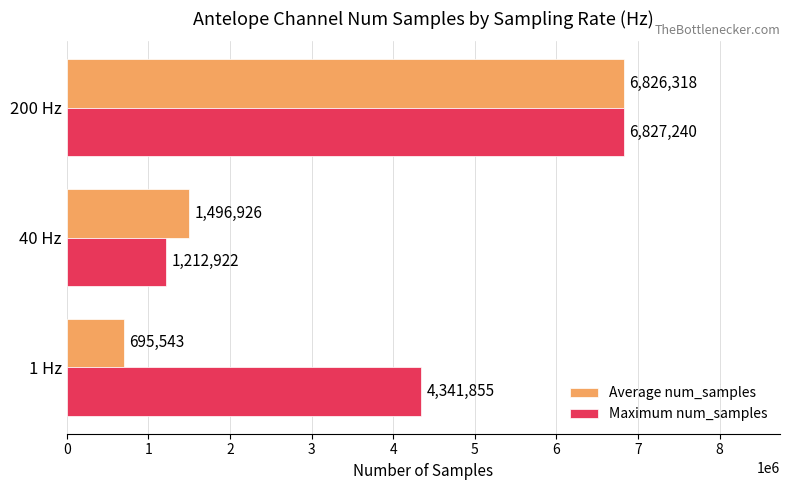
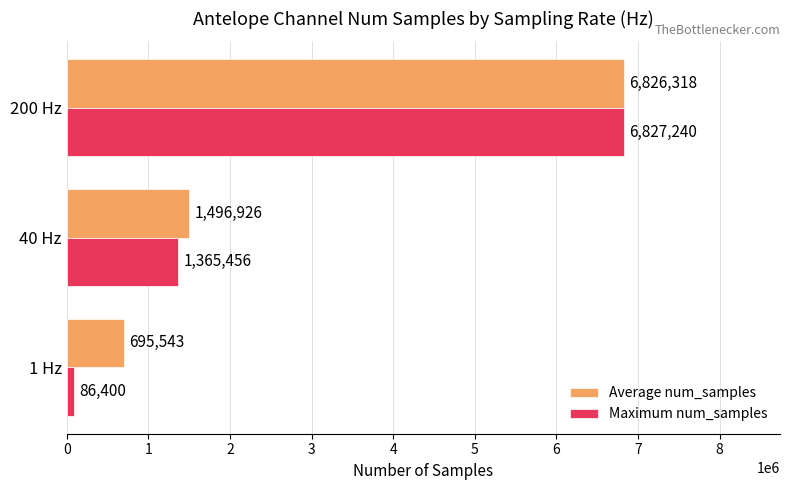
  {
    "Average num_samples": {
      "200 Hz": "6,826,318",
      "40 Hz": "1,496,926",
      "1 Hz": "695,543"
    },
    "Maximum num_samples": {
      "200 Hz": "6,827,240",
-     "40 Hz": "1,212,922",
-     "1 Hz": "4,341,855"
+     "40 Hz": "1,365,456",
+     "1 Hz": "86,400"
    }
  }
